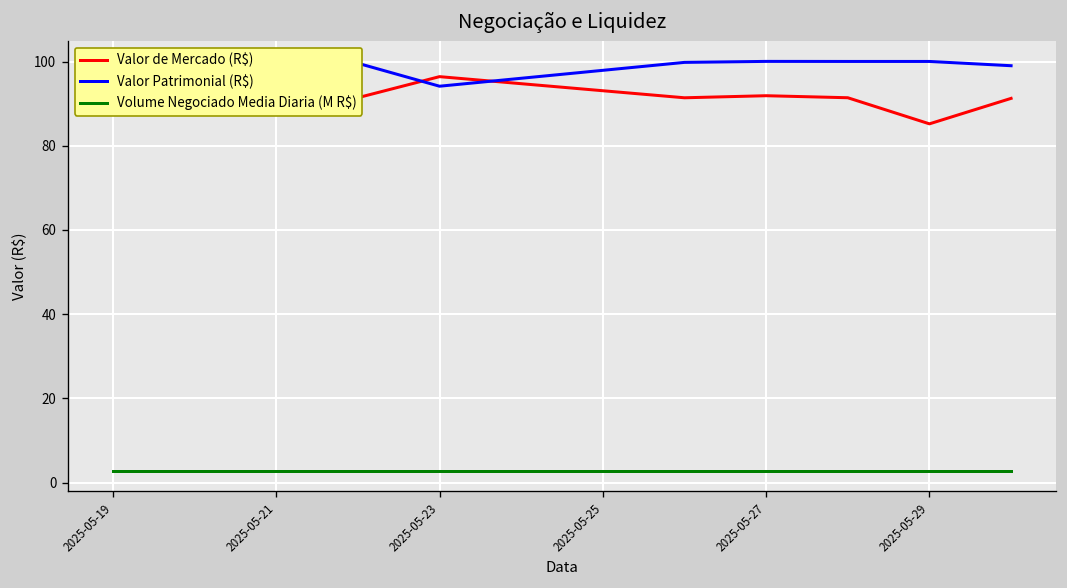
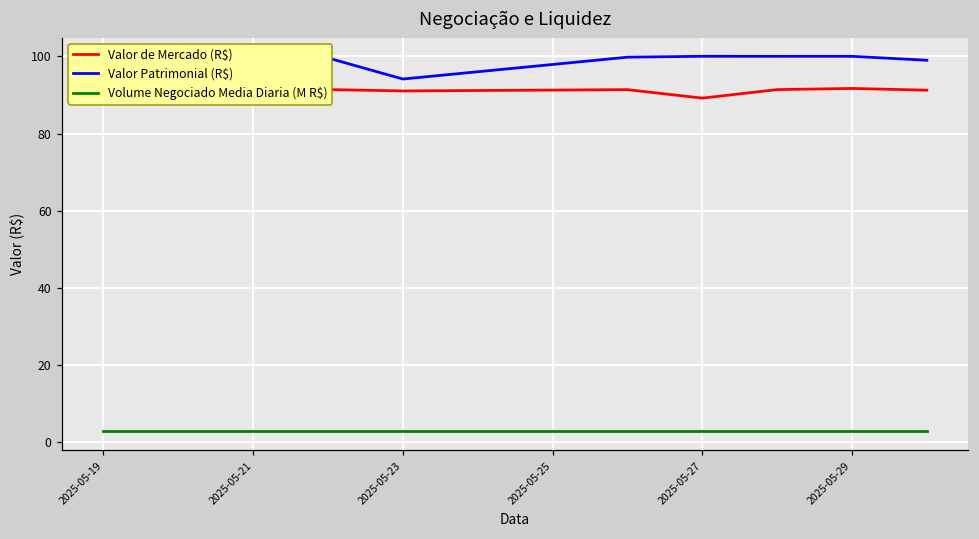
  {
    "Valor de Mercado (R$)": {
      "2025-05-19": 88,
-     "2025-05-23": 96,
-     "2025-05-27": 92,
-     "2025-05-29": 85
+     "2025-05-23": 91,
+     "2025-05-27": 89,
+     "2025-05-29": 92
    },
    "Valor Patrimonial (R$)": {
      "2025-05-23": 94,
      "2025-05-27": 100,
      "2025-05-29": 100
    },
    "Volume Negociado Media Diaria (M R$)": {
      "2025-05-19": 3,
      "2025-05-21": 3,
      "2025-05-23": 3,
      "2025-05-27": 3,
      "2025-05-29": 3
    }
  }
